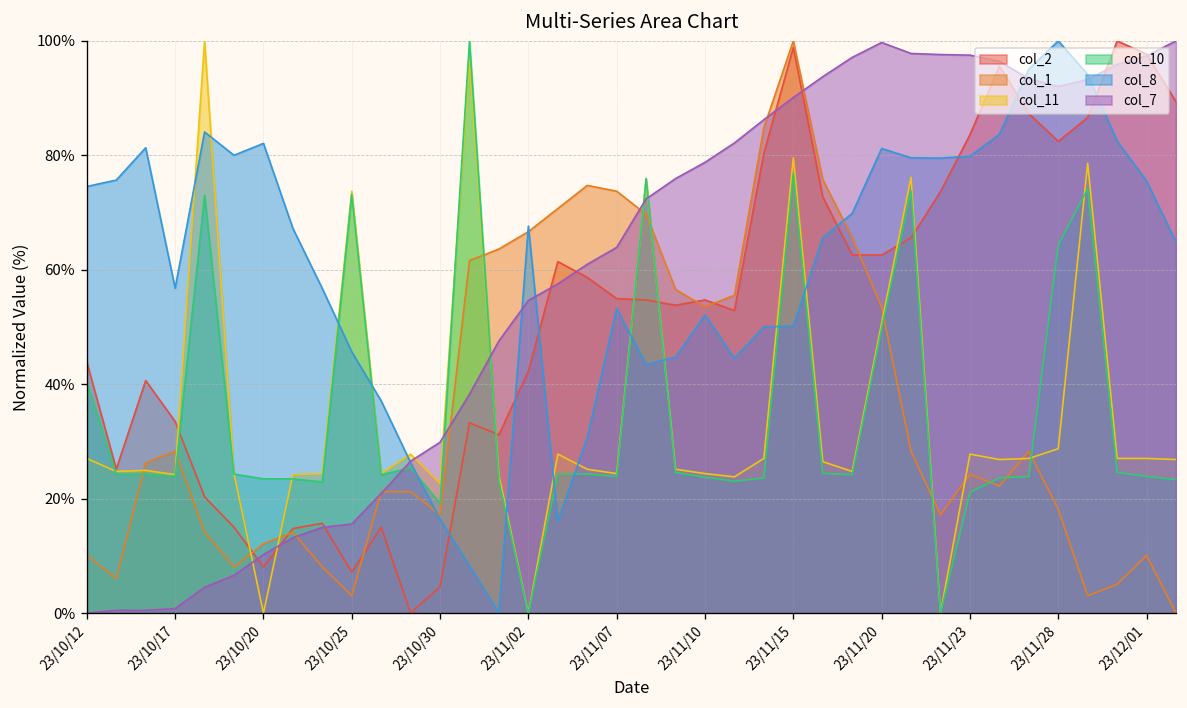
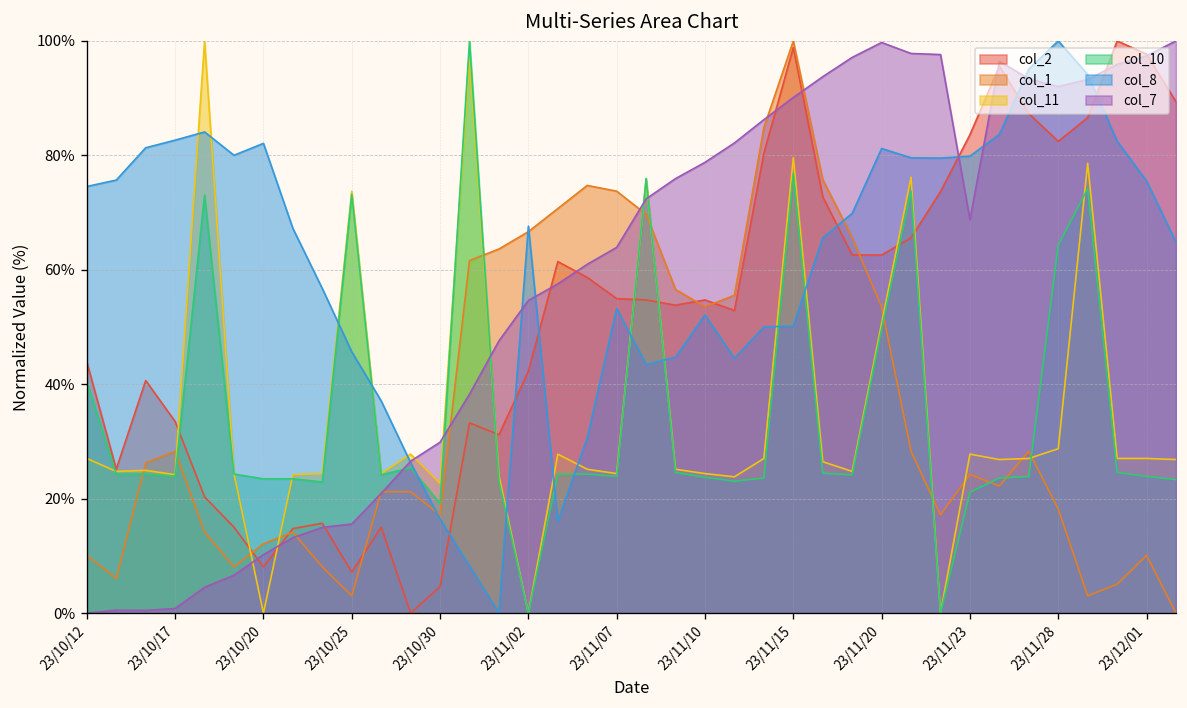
  {
    "col_10": {
      "23/10/12": "40%",
      "23/10/20": "23%",
      "23/10/30": "19%",
      "23/11/10": "24%",
      "23/11/15": "77%",
      "23/11/20": "50%",
      "23/11/23": "21%",
      "23/11/28": "64%",
      "23/12/01": "24%"
    },
    "col_8": {
      "23/10/12": "75%",
-     "23/10/17": "57%",
+     "23/10/17": "83%",
      "23/10/20": "82%",
      "23/10/25": "46%",
      "23/10/30": "16%",
      "23/11/02": "68%",
      "23/11/07": "53%",
      "23/11/10": "52%",
      "23/11/15": "50%",
      "23/11/20": "81%",
      "23/11/23": "80%",
      "23/11/28": "100%",
      "23/12/01": "76%"
    },
    "col_7": {
      "23/10/12": "0%",
      "23/10/17": "1%",
      "23/10/20": "10%",
      "23/10/25": "16%",
      "23/10/30": "30%",
      "23/11/02": "55%",
      "23/11/07": "64%",
      "23/11/10": "79%",
      "23/11/15": "90%",
      "23/11/20": "100%",
-     "23/11/23": "98%"
+     "23/11/23": "69%"
    }
  }
